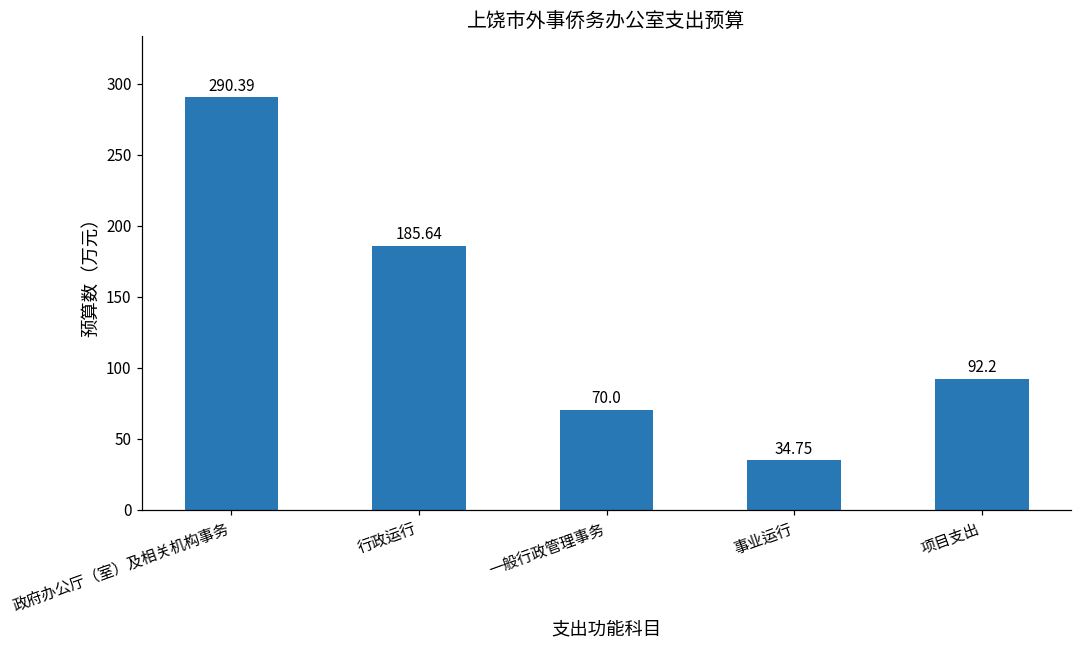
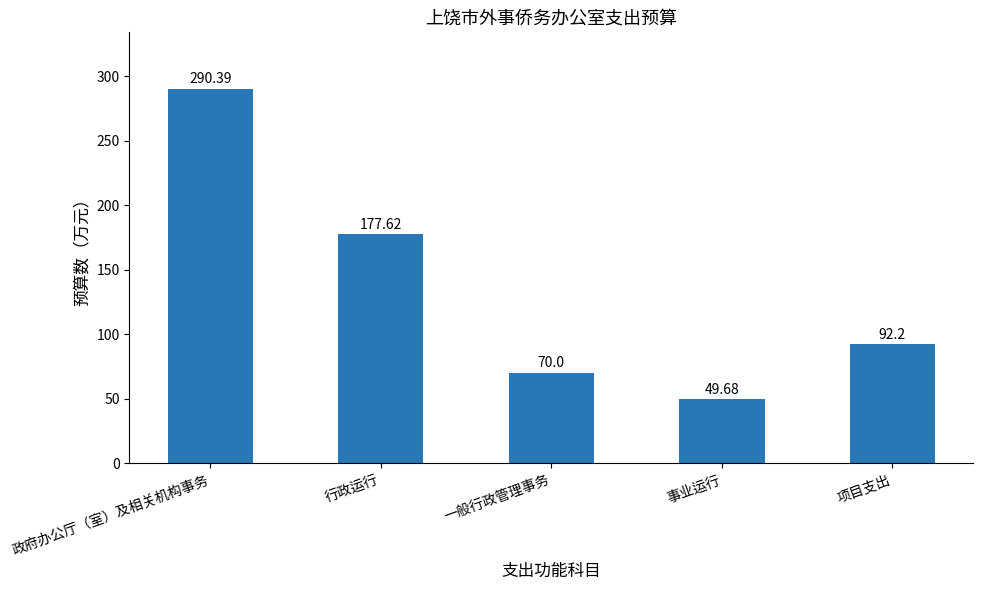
  {
    "政府办公厅（室）及相关机构事务": 290.39,
-   "行政运行": 185.64,
+   "行政运行": 177.62,
    "一般行政管理事务": 70.0,
-   "事业运行": 34.75,
+   "事业运行": 49.68,
    "项目支出": 92.2
  }
